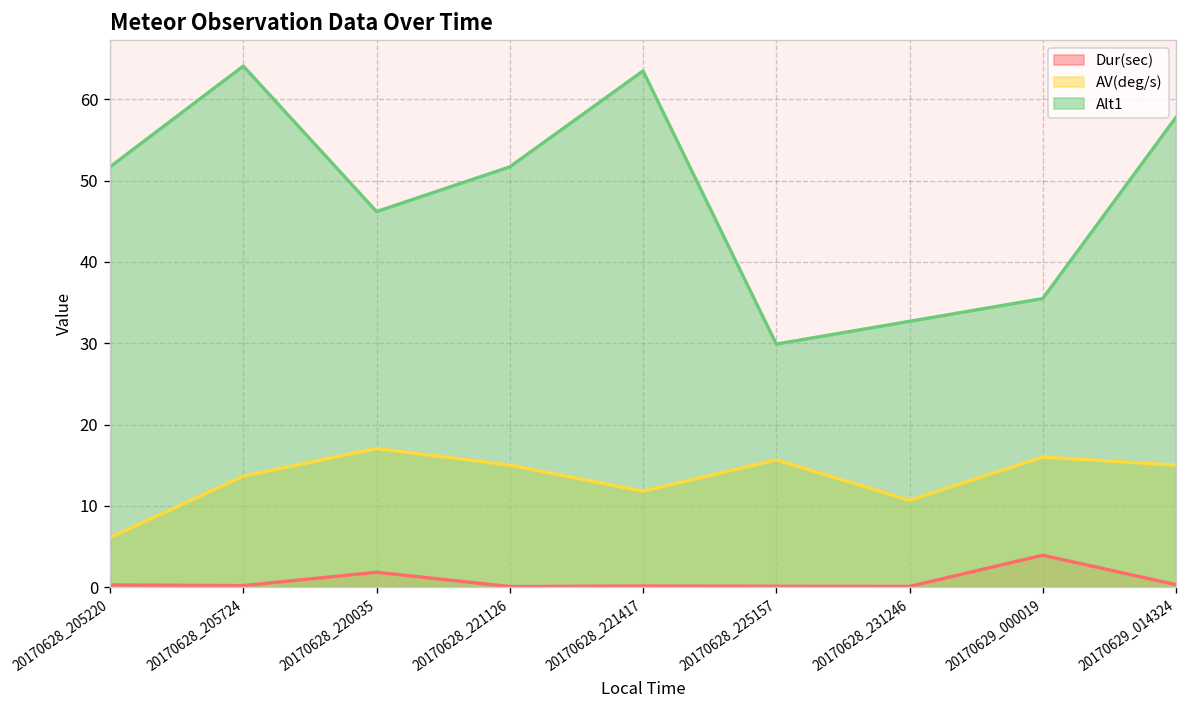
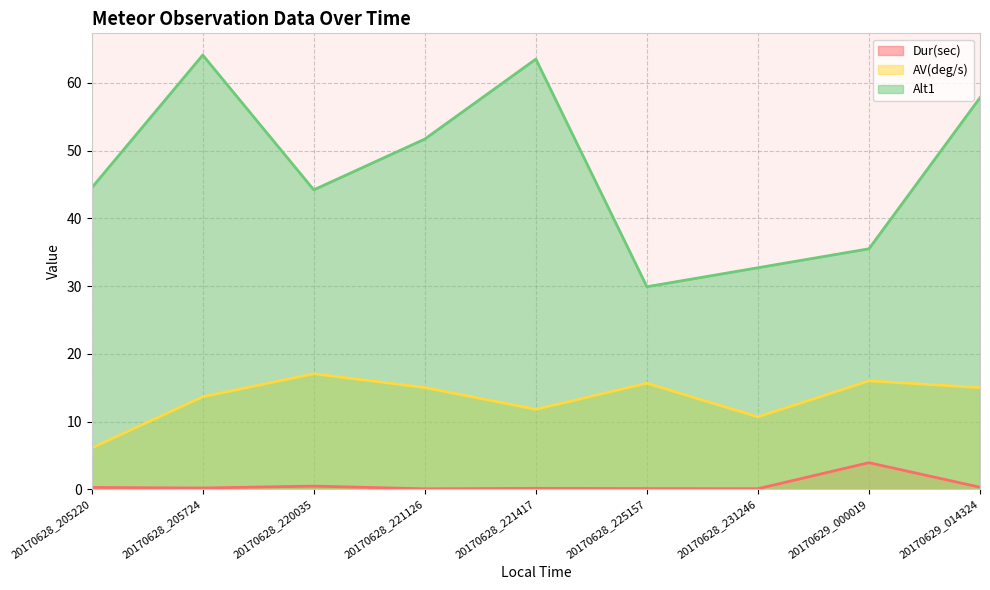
  {
    "Dur(sec)": {
      "20170628_205220": 0,
      "20170628_205724": 0,
-     "20170628_220035": 2,
+     "20170628_220035": 0,
      "20170628_221126": 0,
      "20170628_221417": 0,
      "20170628_225157": 0,
      "20170628_231246": 0,
      "20170629_000019": 4,
      "20170629_014324": 0
    },
    "AV(deg/s)": {
      "20170628_205220": 6,
      "20170628_205724": 14,
      "20170628_220035": 17,
      "20170628_221126": 15,
      "20170628_221417": 12,
      "20170628_225157": 16,
      "20170628_231246": 11,
      "20170629_000019": 16,
      "20170629_014324": 15
    },
    "Alt1": {
-     "20170628_205220": 52,
+     "20170628_205220": 45,
      "20170628_205724": 64,
-     "20170628_220035": 46,
+     "20170628_220035": 44,
      "20170628_221126": 52,
      "20170628_221417": 64,
      "20170628_225157": 30,
      "20170628_231246": 33,
      "20170629_000019": 36,
      "20170629_014324": 58
    }
  }
